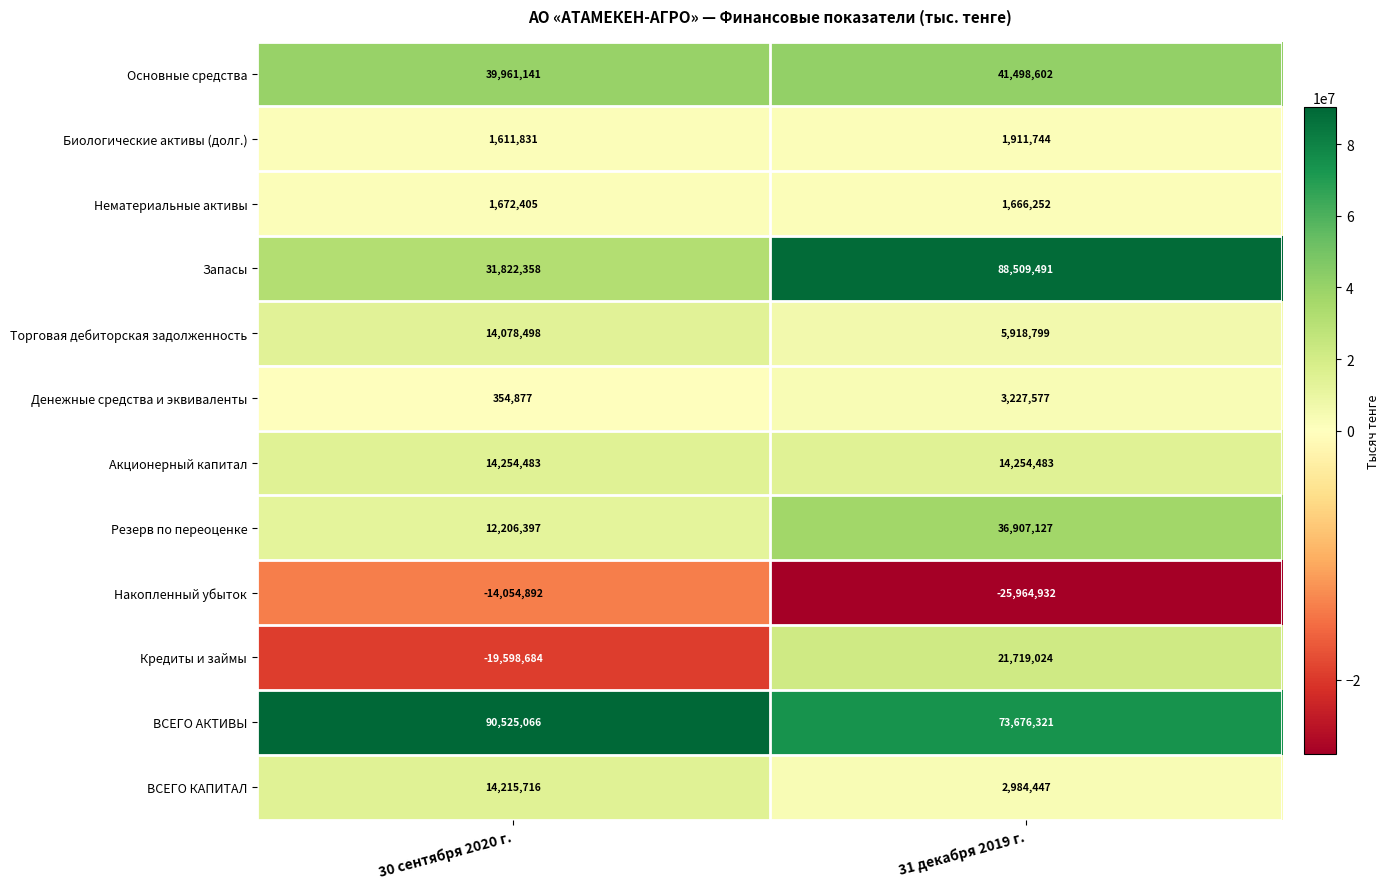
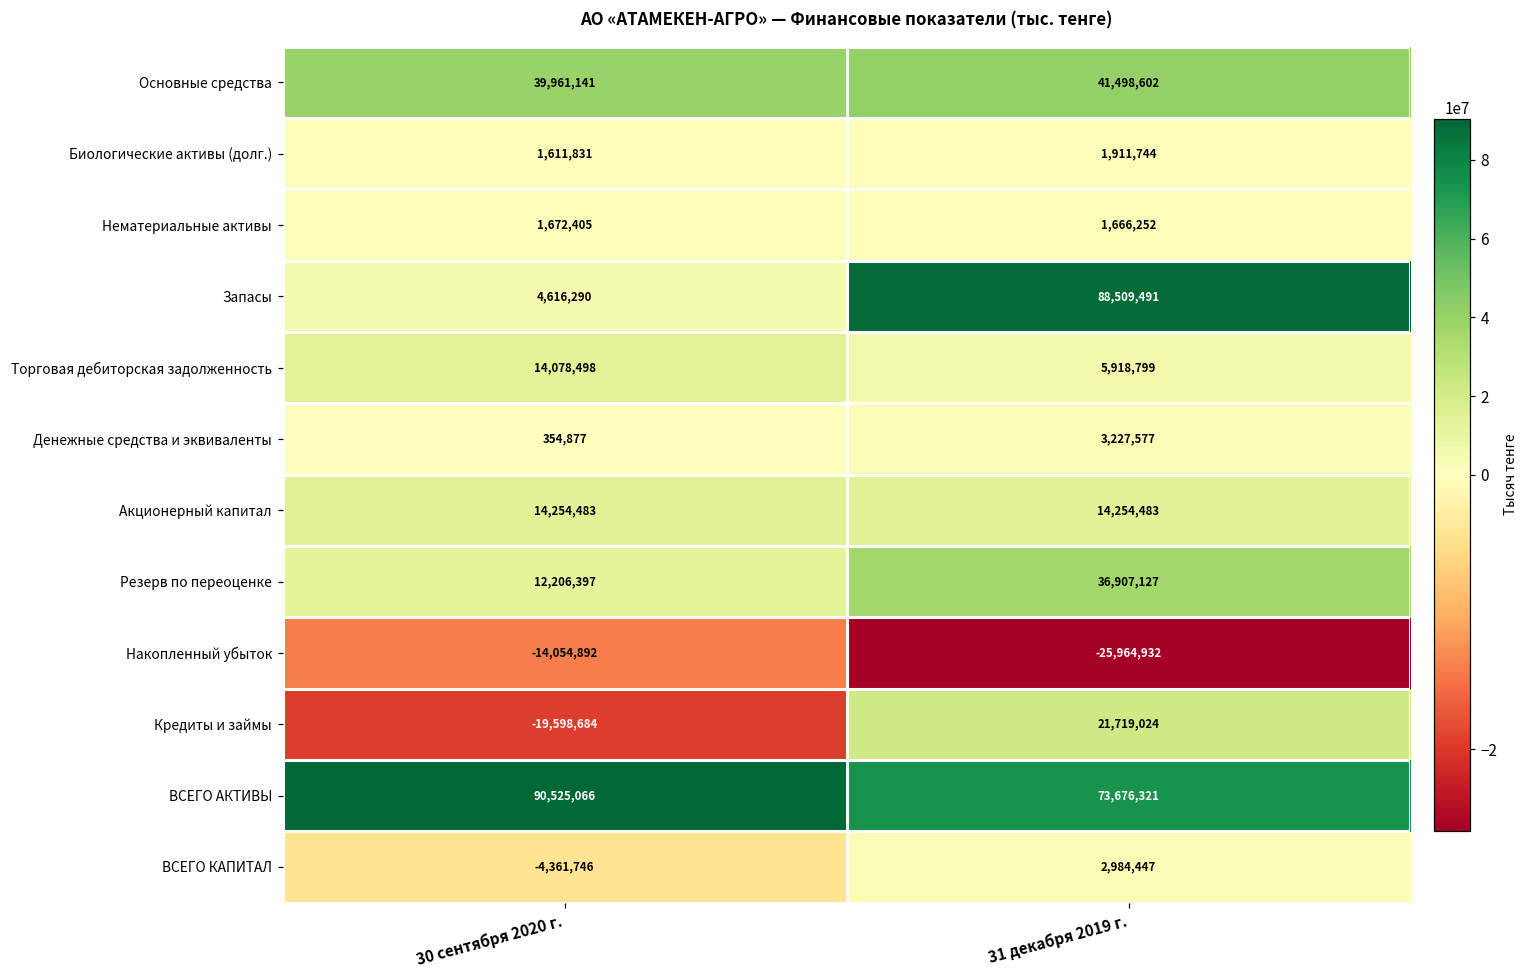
  {
    "Основные средства": {
      "30 сентября 2020 г.": "39,961,141",
      "31 декабря 2019 г.": "41,498,602"
    },
    "Биологические активы (долг.)": {
      "30 сентября 2020 г.": "1,611,831",
      "31 декабря 2019 г.": "1,911,744"
    },
    "Нематериальные активы": {
      "30 сентября 2020 г.": "1,672,405",
      "31 декабря 2019 г.": "1,666,252"
    },
    "Запасы": {
-     "30 сентября 2020 г.": "31,822,358",
+     "30 сентября 2020 г.": "4,616,290",
      "31 декабря 2019 г.": "88,509,491"
    },
    "Торговая дебиторская задолженность": {
      "30 сентября 2020 г.": "14,078,498",
      "31 декабря 2019 г.": "5,918,799"
    },
    "Денежные средства и эквиваленты": {
      "30 сентября 2020 г.": "354,877",
      "31 декабря 2019 г.": "3,227,577"
    },
    "Акционерный капитал": {
      "30 сентября 2020 г.": "14,254,483",
      "31 декабря 2019 г.": "14,254,483"
    },
    "Резерв по переоценке": {
      "30 сентября 2020 г.": "12,206,397",
      "31 декабря 2019 г.": "36,907,127"
    },
    "Накопленный убыток": {
      "30 сентября 2020 г.": "-14,054,892",
      "31 декабря 2019 г.": "-25,964,932"
    },
    "Кредиты и займы": {
      "30 сентября 2020 г.": "-19,598,684",
      "31 декабря 2019 г.": "21,719,024"
    },
    "ВСЕГО АКТИВЫ": {
      "30 сентября 2020 г.": "90,525,066",
      "31 декабря 2019 г.": "73,676,321"
    },
    "ВСЕГО КАПИТАЛ": {
-     "30 сентября 2020 г.": "14,215,716",
+     "30 сентября 2020 г.": "-4,361,746",
      "31 декабря 2019 г.": "2,984,447"
    }
  }
